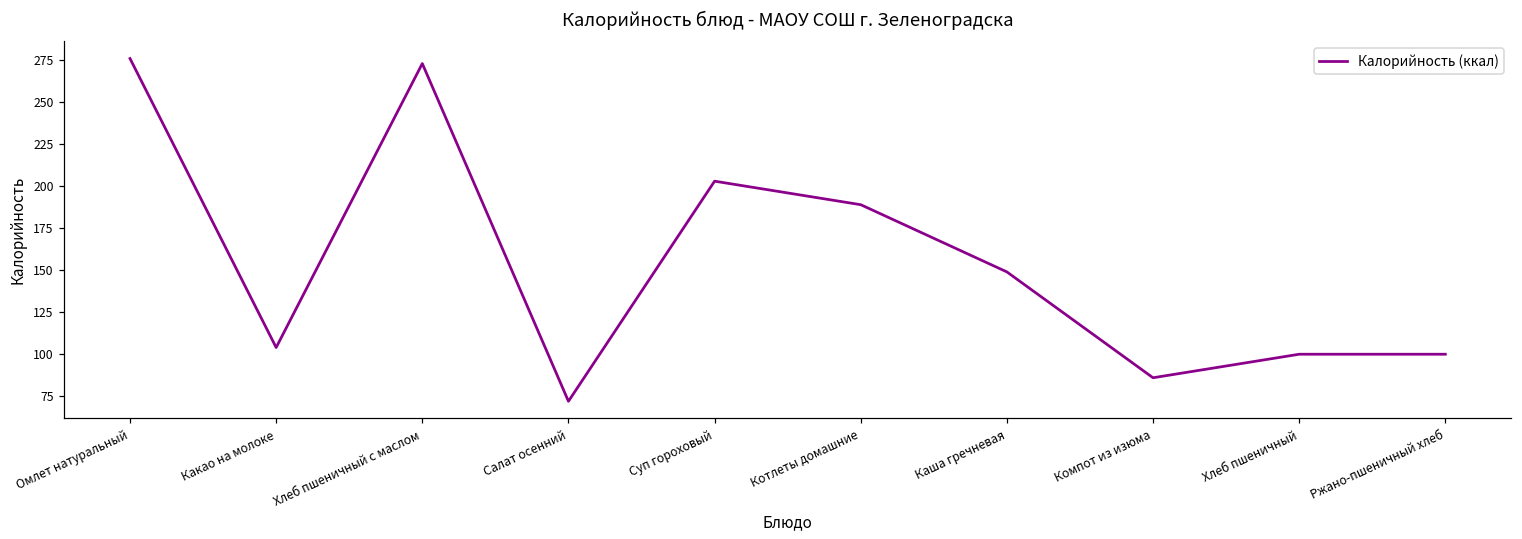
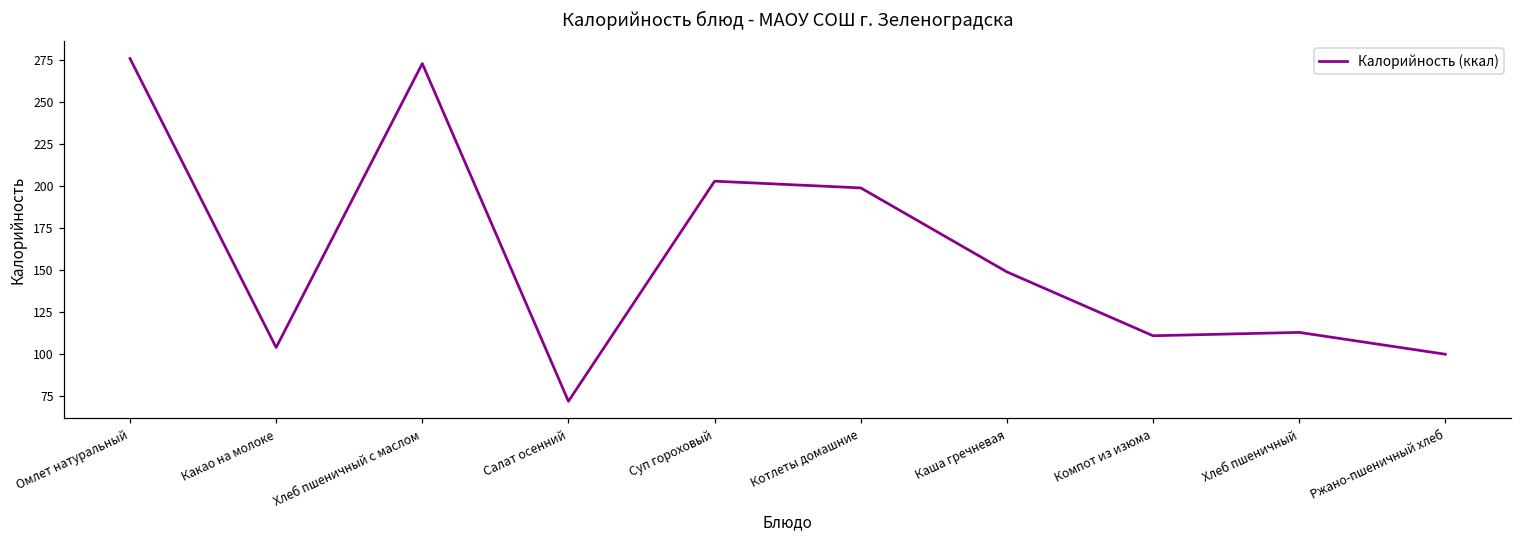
  {
    "Омлет натуральный": 276,
    "Какао на молоке": 104,
    "Хлеб пшеничный с маслом": 273,
    "Салат осенний": 72,
    "Суп гороховый": 203,
-   "Котлеты домашние": 189,
+   "Котлеты домашние": 199,
    "Каша гречневая": 149,
-   "Компот из изюма": 86,
-   "Хлеб пшеничный": 100,
+   "Компот из изюма": 111,
+   "Хлеб пшеничный": 113,
    "Ржано-пшеничный хлеб": 100
  }
